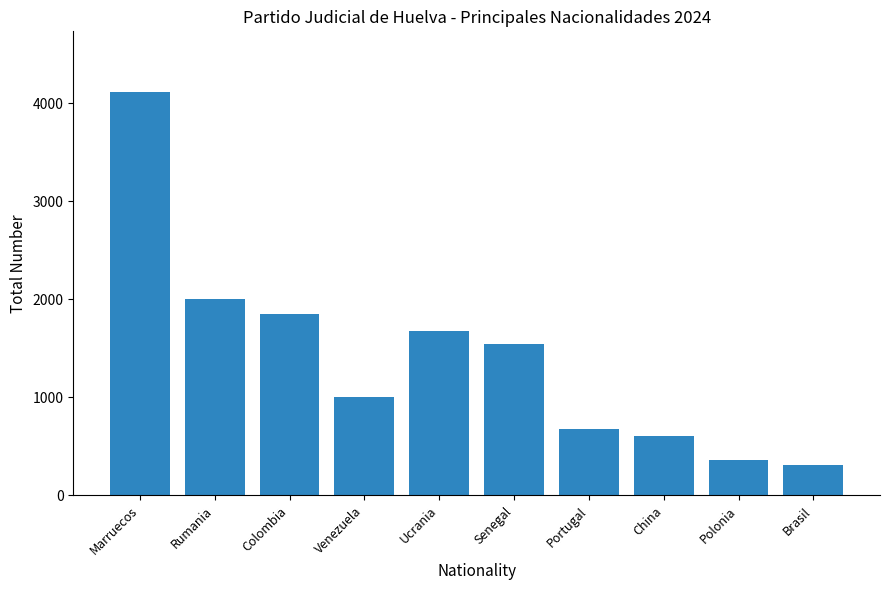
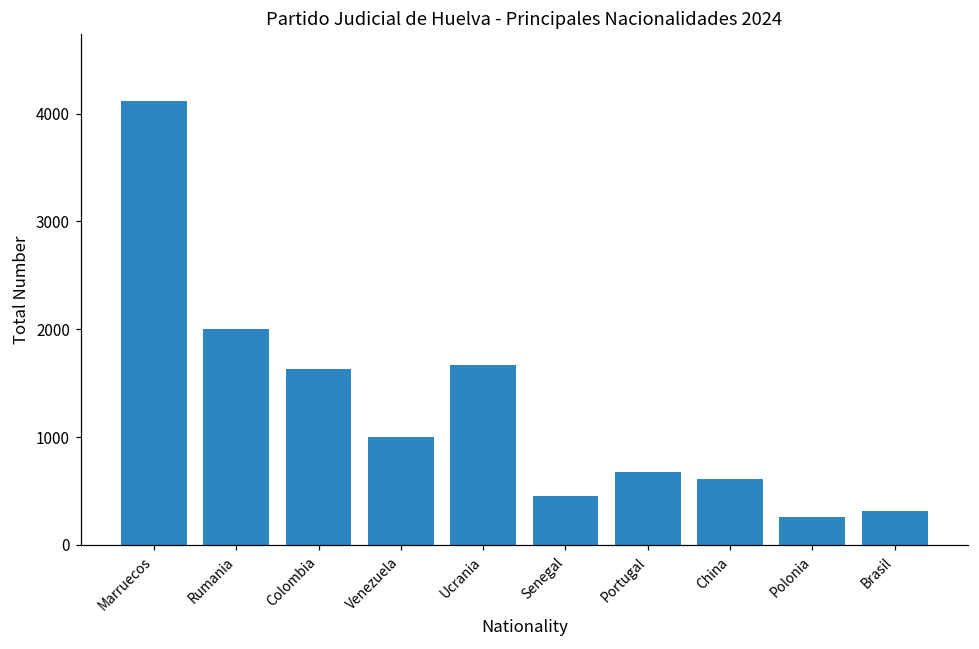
  {
    "Marruecos": 4100,
    "Rumania": 2000,
-   "Colombia": 1800,
+   "Colombia": 1600,
    "Venezuela": 1000,
    "Ucrania": 1700,
-   "Senegal": 1500,
+   "Senegal": 500,
    "Portugal": 700,
    "China": 600,
-   "Polonia": 400,
+   "Polonia": 300,
    "Brasil": 300
  }
